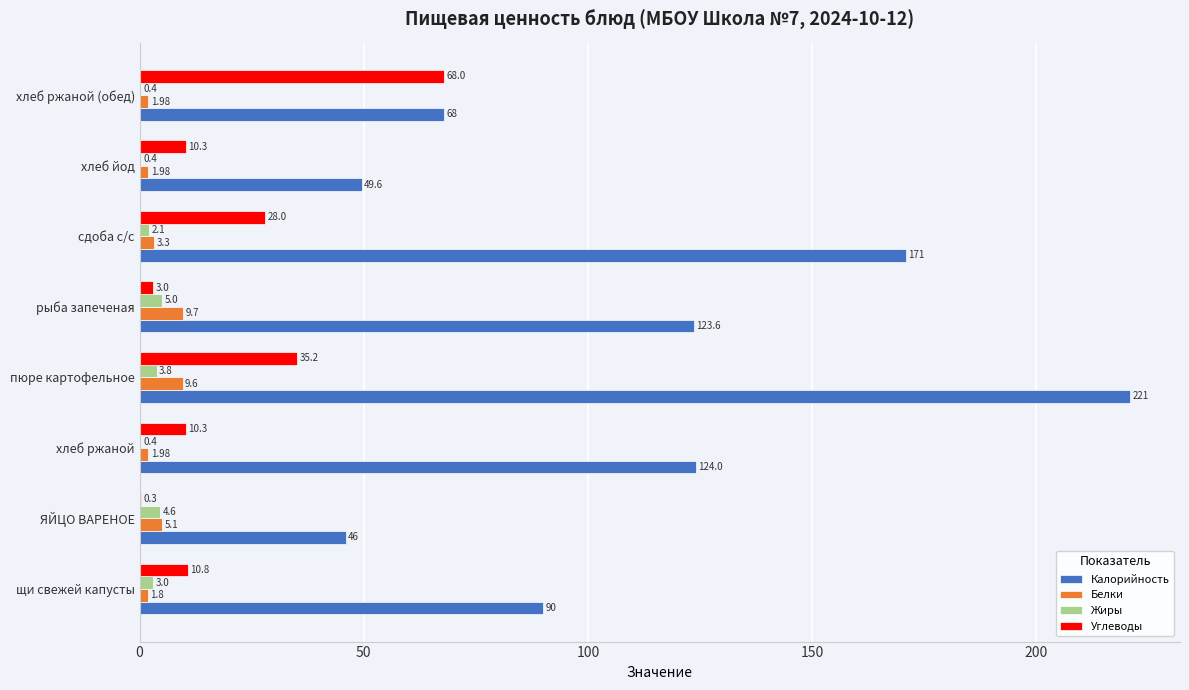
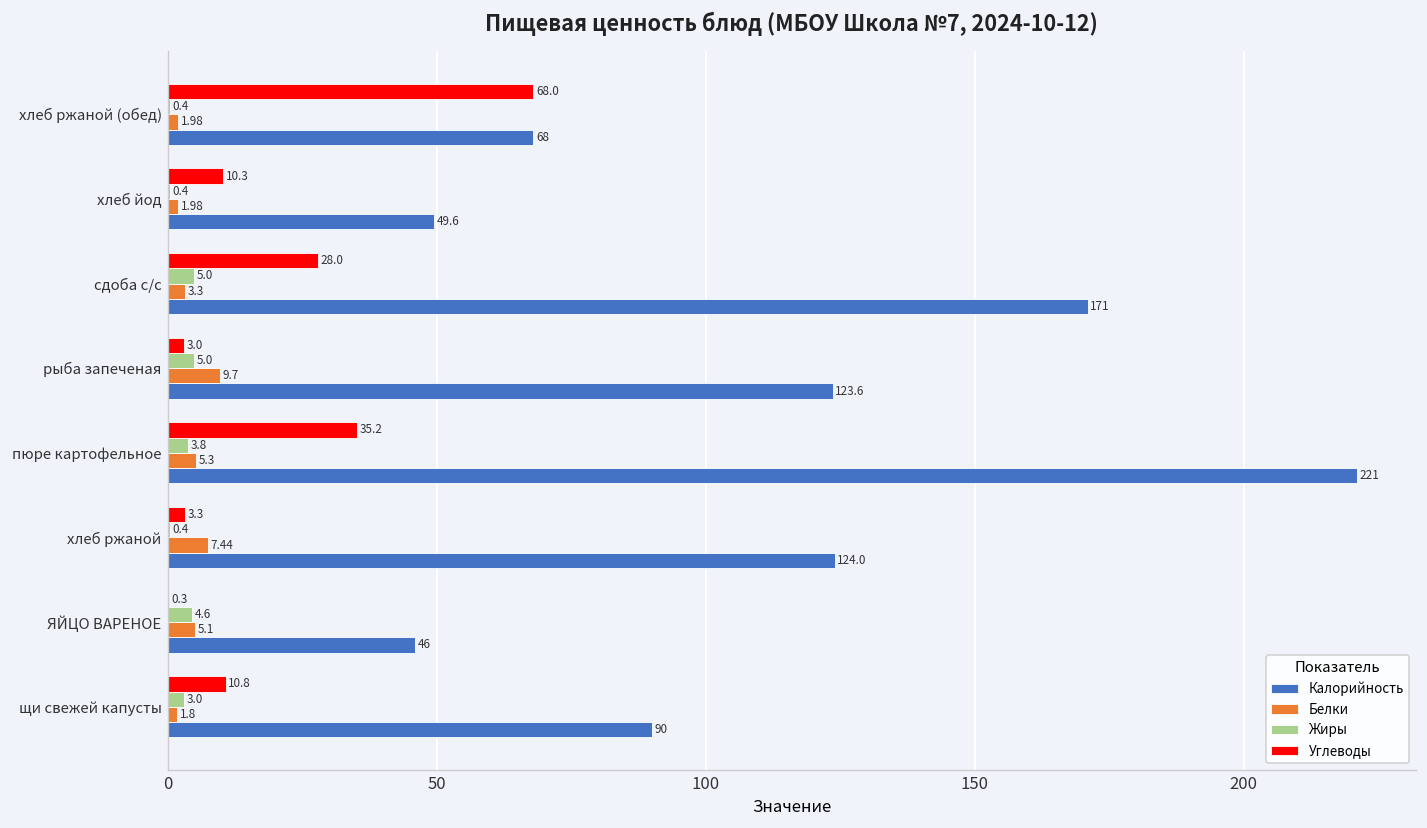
  {
    "Калорийность": {
      "хлеб ржаной (обед)": 68,
      "хлеб йод": 49.6,
      "сдоба с/с": 171,
      "рыба запеченая": 123.6,
      "пюре картофельное": 221,
      "хлеб ржаной": 124.0,
      "ЯЙЦО ВАРЕНОЕ": 46,
      "щи свежей капусты": 90
    },
    "Белки": {
      "хлеб ржаной (обед)": 1.98,
      "хлеб йод": 1.98,
      "сдоба с/с": 3.3,
      "рыба запеченая": 9.7,
-     "пюре картофельное": 9.6,
-     "хлеб ржаной": 1.98,
+     "пюре картофельное": 5.3,
+     "хлеб ржаной": 7.44,
      "ЯЙЦО ВАРЕНОЕ": 5.1,
      "щи свежей капусты": 1.8
    },
    "Жиры": {
      "хлеб ржаной (обед)": 0.4,
      "хлеб йод": 0.4,
-     "сдоба с/с": 2.1,
+     "сдоба с/с": 5.0,
      "рыба запеченая": 5.0,
      "пюре картофельное": 3.8,
      "хлеб ржаной": 0.4,
      "ЯЙЦО ВАРЕНОЕ": 4.6,
      "щи свежей капусты": 3.0
    },
    "Углеводы": {
      "хлеб ржаной (обед)": 68.0,
      "хлеб йод": 10.3,
      "сдоба с/с": 28.0,
      "рыба запеченая": 3.0,
      "пюре картофельное": 35.2,
-     "хлеб ржаной": 10.3,
+     "хлеб ржаной": 3.3,
      "ЯЙЦО ВАРЕНОЕ": 0.3,
      "щи свежей капусты": 10.8
    }
  }
